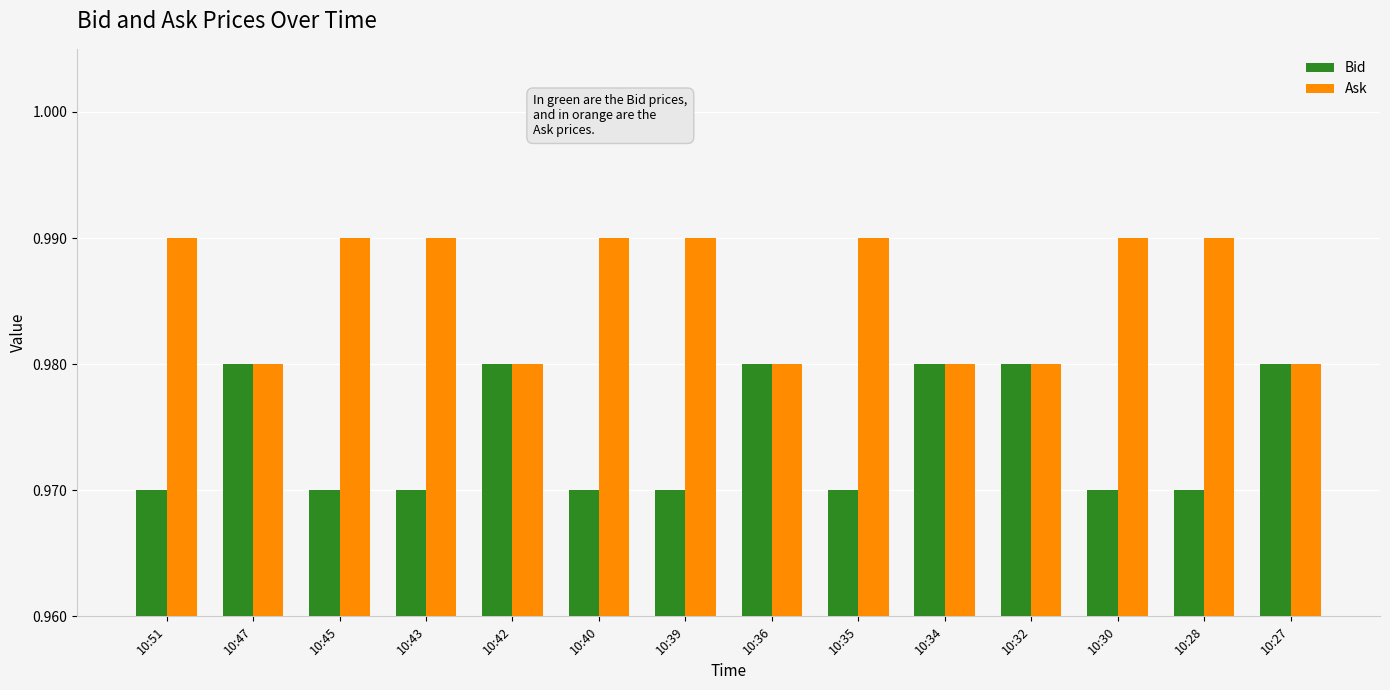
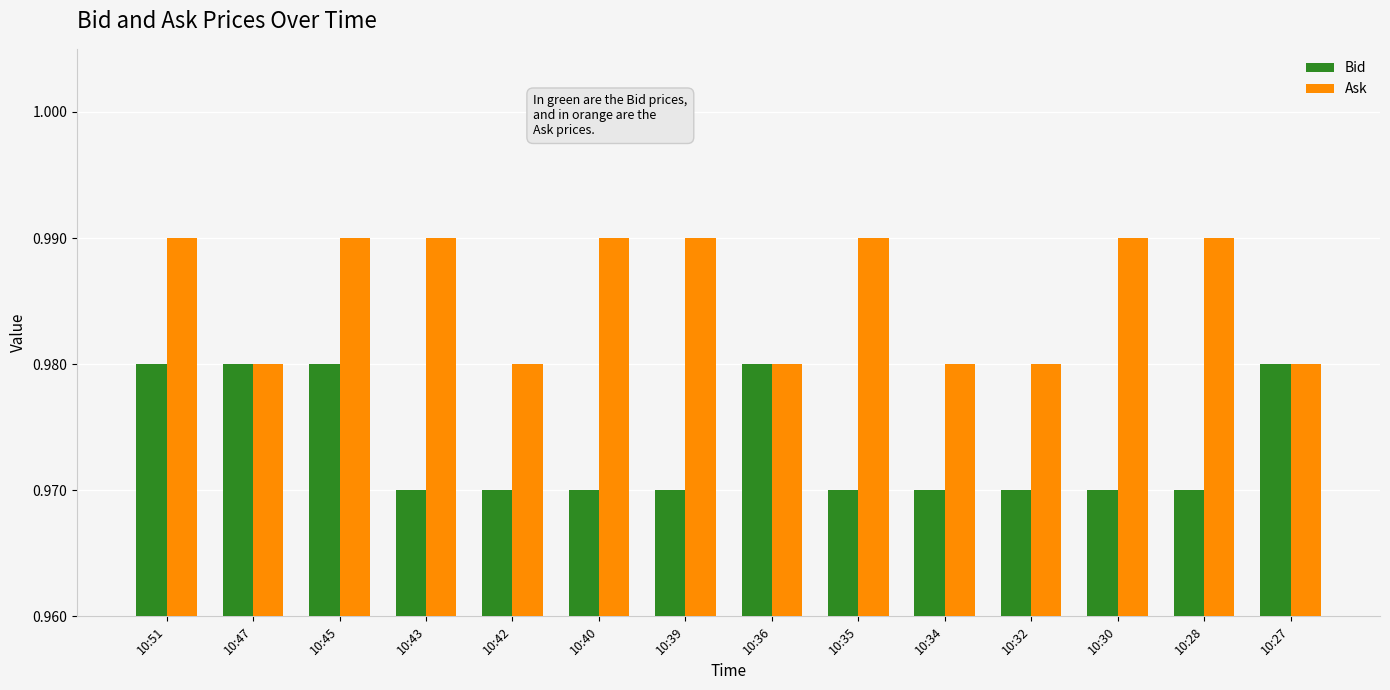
  {
    "Bid": {
-     "10:51": 0.97,
+     "10:51": 0.98,
      "10:47": 0.98,
-     "10:45": 0.97,
+     "10:45": 0.98,
      "10:43": 0.97,
-     "10:42": 0.98,
+     "10:42": 0.97,
      "10:40": 0.97,
      "10:39": 0.97,
      "10:36": 0.98,
      "10:35": 0.97,
-     "10:34": 0.98,
-     "10:32": 0.98,
+     "10:34": 0.97,
+     "10:32": 0.97,
      "10:30": 0.97,
      "10:28": 0.97,
      "10:27": 0.98
    },
    "Ask": {
      "10:51": 0.99,
      "10:47": 0.98,
      "10:45": 0.99,
      "10:43": 0.99,
      "10:42": 0.98,
      "10:40": 0.99,
      "10:39": 0.99,
      "10:36": 0.98,
      "10:35": 0.99,
      "10:34": 0.98,
      "10:32": 0.98,
      "10:30": 0.99,
      "10:28": 0.99,
      "10:27": 0.98
    }
  }
